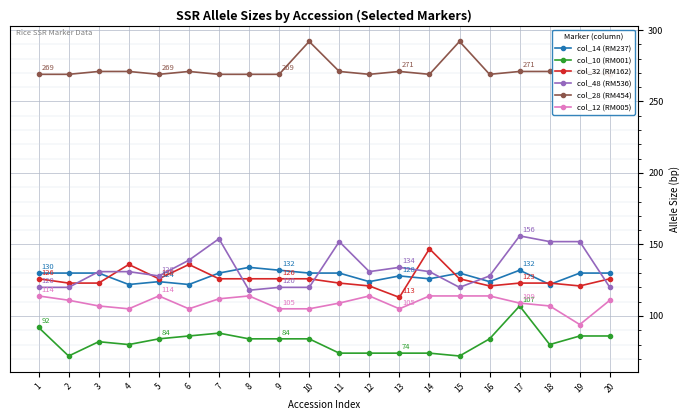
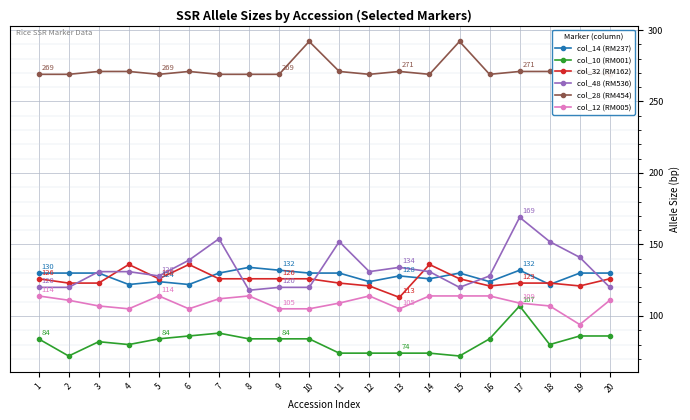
  {
    "col_14 (RM237)": {
      "9": 132,
      "13": 128,
      "17": 132
    },
    "col_10 (RM001)": {
-     "1": 92,
+     "1": 84,
      "5": 84,
      "9": 84,
      "13": 74
    },
    "col_32 (RM162)": {
      "2": 123,
      "3": 123,
      "4": 136,
      "6": 136,
      "7": 126,
      "11": 123,
      "12": 121,
-     "14": 147,
+     "14": 136,
      "15": 126,
      "16": 121,
      "19": 121,
      "20": 126
    },
    "col_48 (RM536)": {
      "1": 120,
      "9": 120,
      "13": 134,
-     "17": 156,
-     "19": 152
+     "17": 169,
+     "19": 141
    },
    "col_28 (RM454)": {
      "1": 269,
      "5": 269,
      "9": 269,
      "13": 271,
      "17": 271
    },
    "col_12 (RM005)": {
      "1": 114,
      "5": 114,
      "9": 105,
      "13": 105
    }
  }
